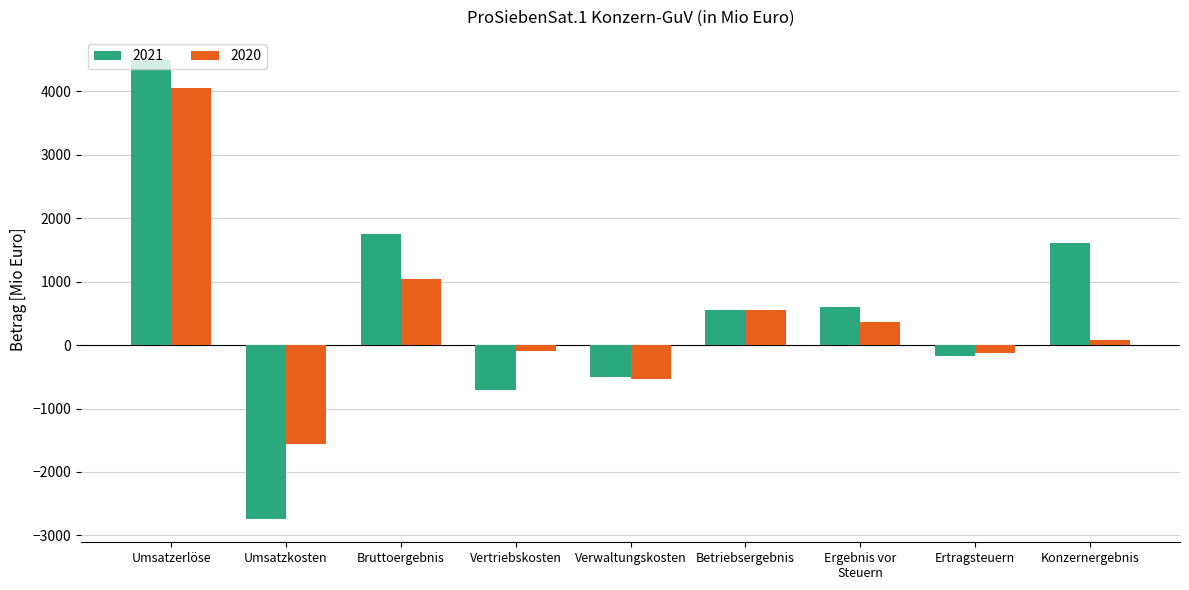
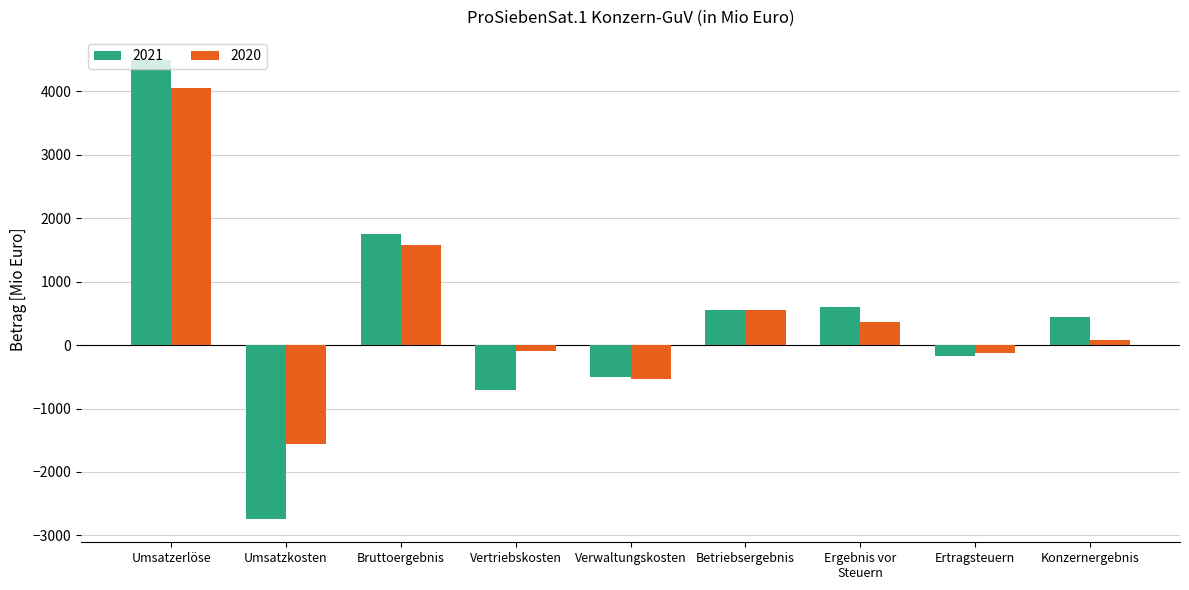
  {
    "2021": {
      "Umsatzkosten": -2700,
      "Bruttoergebnis": 1700,
      "Vertriebskosten": -700,
      "Verwaltungskosten": -500,
      "Betriebsergebnis": 600,
      "Ergebnis vor Steuern": 600,
      "Ertragsteuern": -200,
-     "Konzernergebnis": 1600
+     "Konzernergebnis": 400
    },
    "2020": {
      "Umsatzerlöse": 4000,
      "Umsatzkosten": -1600,
-     "Bruttoergebnis": 1000,
+     "Bruttoergebnis": 1600,
      "Vertriebskosten": -100,
      "Verwaltungskosten": -500,
      "Betriebsergebnis": 600,
      "Ergebnis vor Steuern": 400,
      "Ertragsteuern": -100,
      "Konzernergebnis": 100
    }
  }
